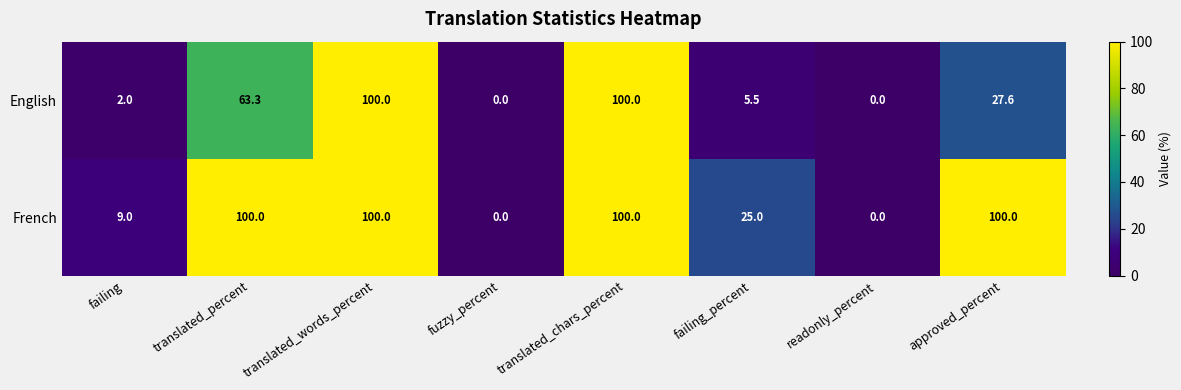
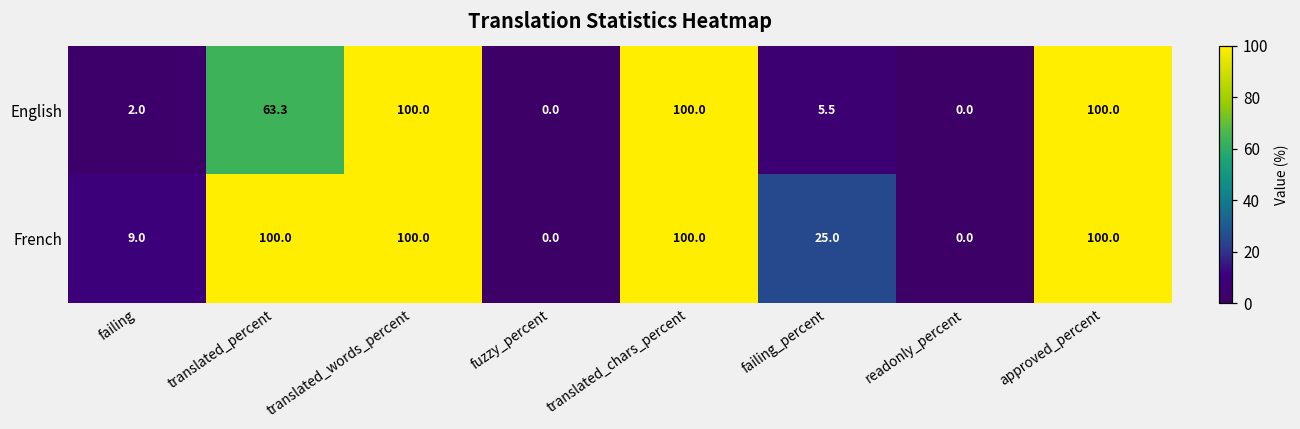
  {
    "English": {
      "failing": 2.0,
      "translated_percent": 63.3,
      "translated_words_percent": 100.0,
      "fuzzy_percent": 0.0,
      "translated_chars_percent": 100.0,
      "failing_percent": 5.5,
      "readonly_percent": 0.0,
-     "approved_percent": 27.6
+     "approved_percent": 100.0
    },
    "French": {
      "failing": 9.0,
      "translated_percent": 100.0,
      "translated_words_percent": 100.0,
      "fuzzy_percent": 0.0,
      "translated_chars_percent": 100.0,
      "failing_percent": 25.0,
      "readonly_percent": 0.0,
      "approved_percent": 100.0
    }
  }
